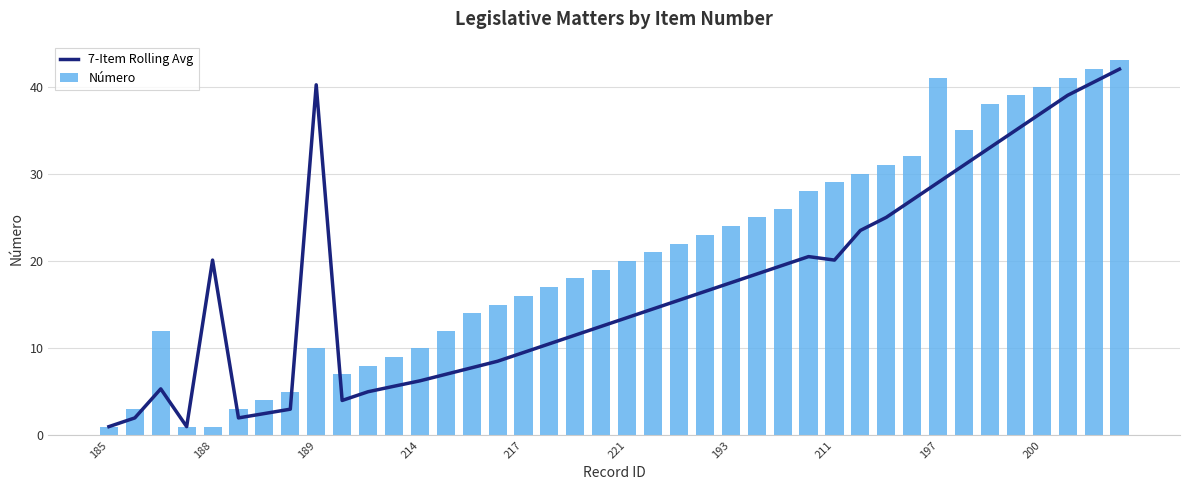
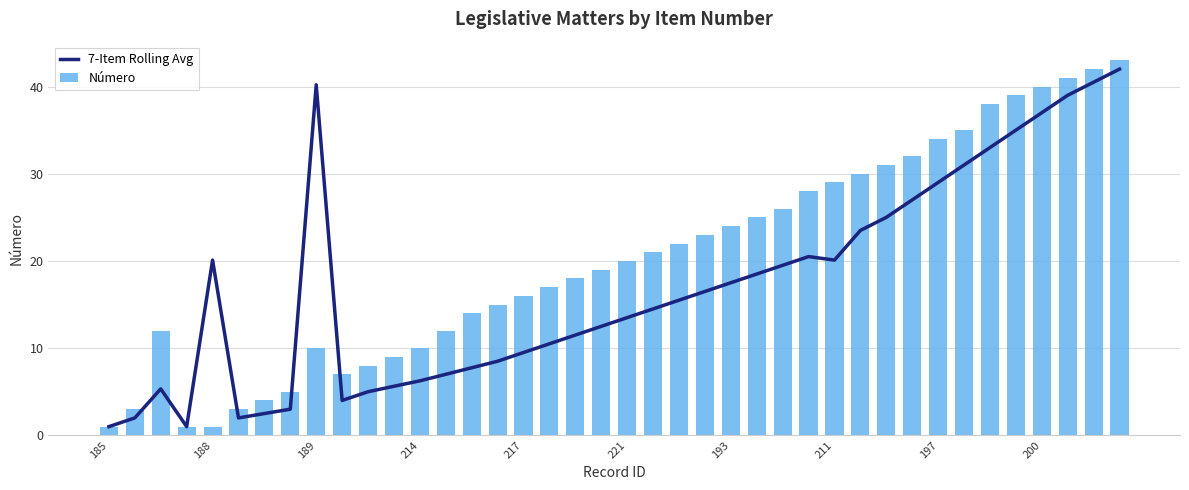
  {
    "7-Item Rolling Avg": {
      "185": 1,
      "188": 20,
      "189": 40,
      "214": 6,
      "217": 10,
      "221": 14,
      "193": 18,
      "211": 20,
      "197": 29,
      "200": 37
    },
    "Número": {
      "185": 1,
      "188": 1,
      "189": 10,
      "214": 10,
      "217": 16,
      "221": 20,
      "193": 24,
      "211": 29,
-     "197": 41,
+     "197": 34,
      "200": 40
    }
  }
